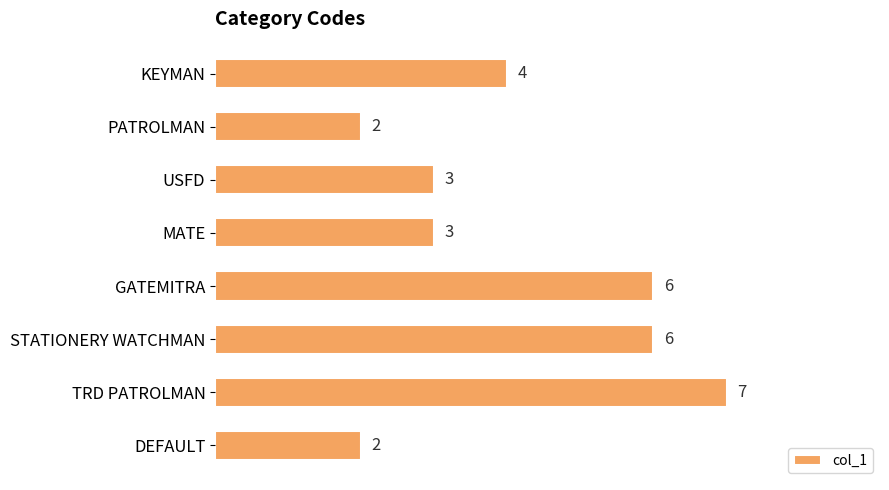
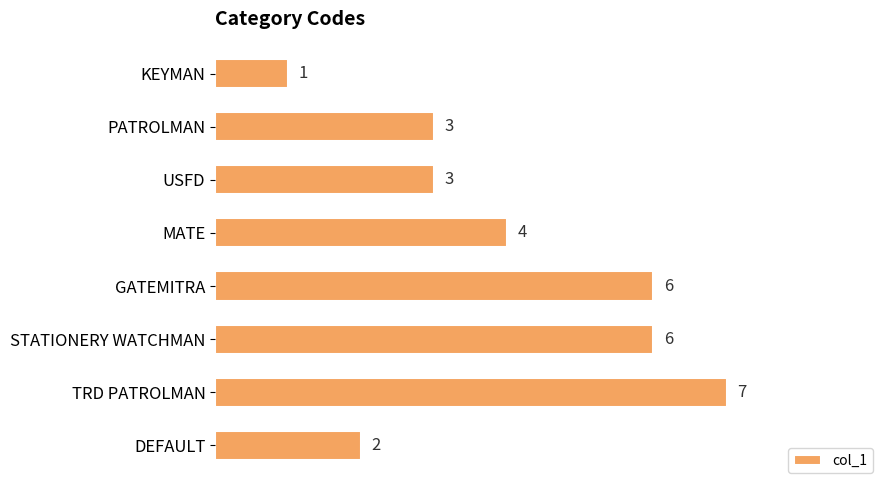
  {
-   "KEYMAN": 4,
-   "PATROLMAN": 2,
+   "KEYMAN": 1,
+   "PATROLMAN": 3,
    "USFD": 3,
-   "MATE": 3,
+   "MATE": 4,
    "GATEMITRA": 6,
    "STATIONERY WATCHMAN": 6,
    "TRD PATROLMAN": 7,
    "DEFAULT": 2
  }
